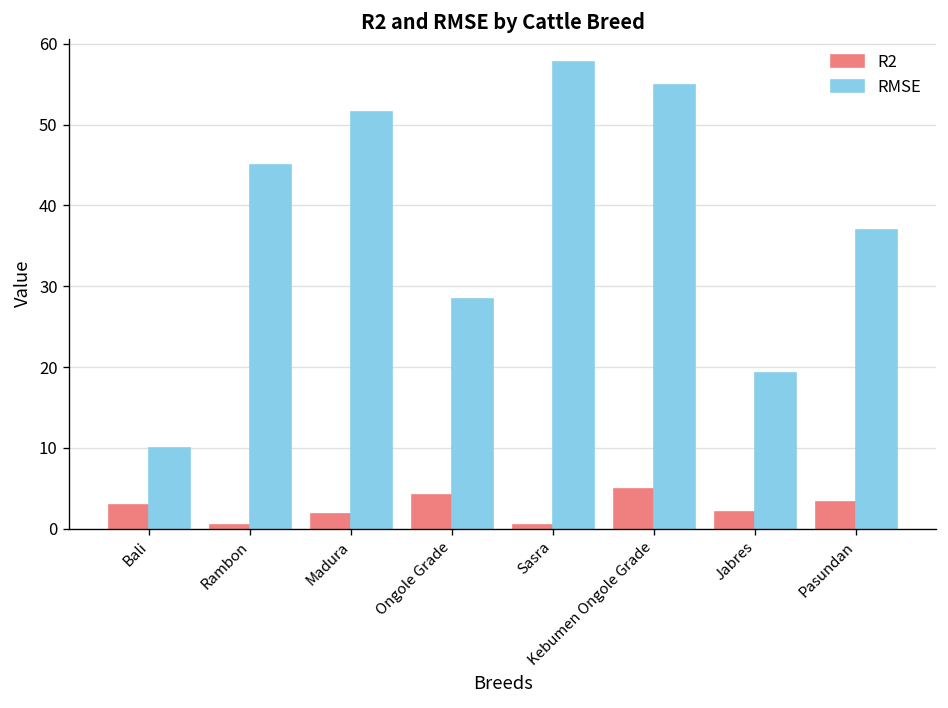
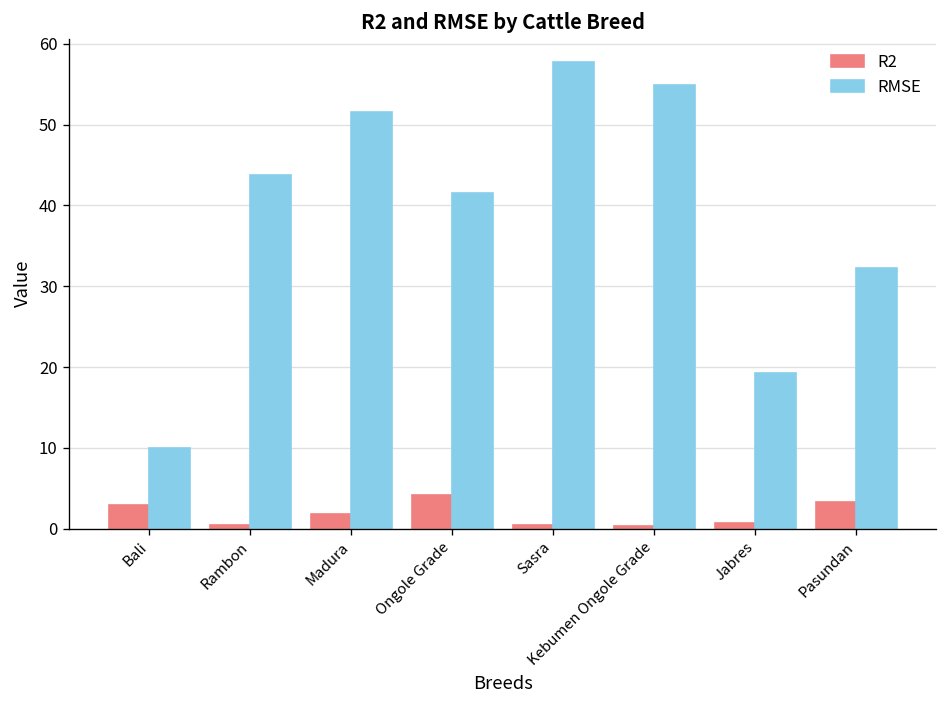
  {
    "R2": {
      "Bali": 3,
      "Rambon": 0,
      "Madura": 2,
      "Ongole Grade": 4,
      "Sasra": 0,
-     "Kebumen Ongole Grade": 5,
-     "Jabres": 2,
+     "Kebumen Ongole Grade": 0,
+     "Jabres": 1,
      "Pasundan": 3
    },
    "RMSE": {
      "Bali": 10,
-     "Rambon": 45,
+     "Rambon": 44,
      "Madura": 52,
-     "Ongole Grade": 28,
+     "Ongole Grade": 41,
      "Sasra": 58,
      "Kebumen Ongole Grade": 55,
      "Jabres": 19,
-     "Pasundan": 37
+     "Pasundan": 32
    }
  }
